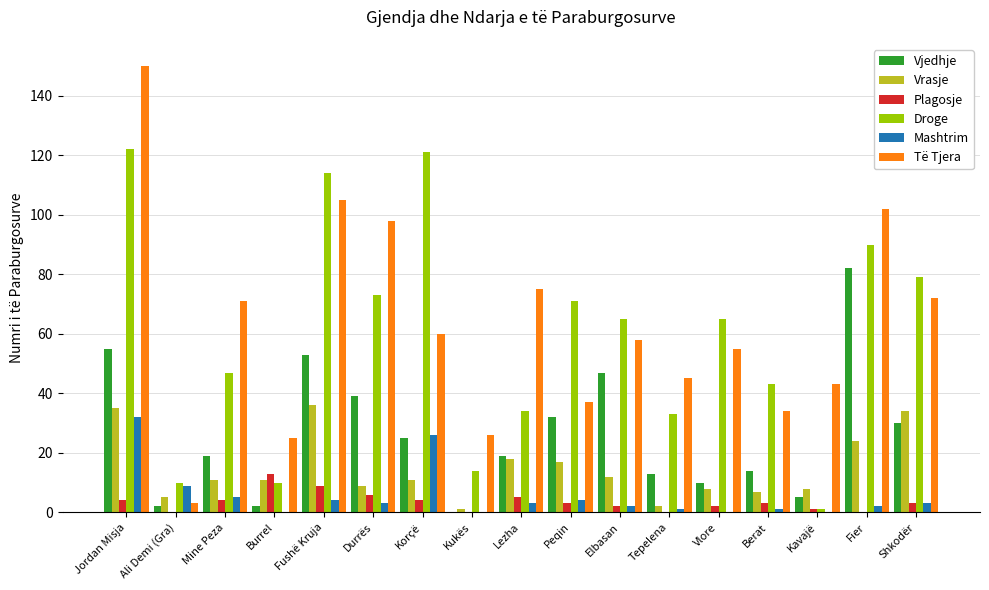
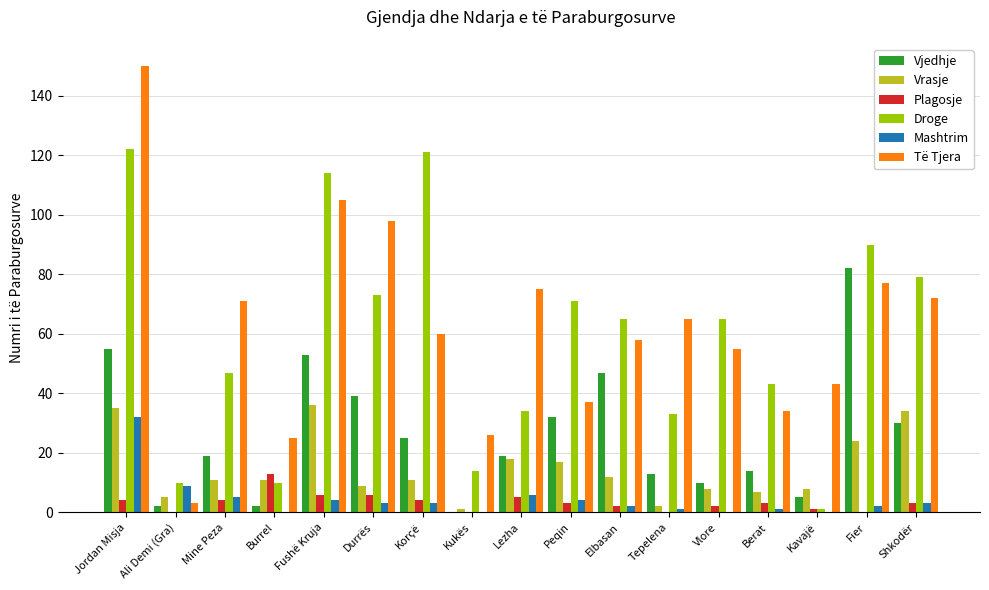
  {
    "Vjedhje": {
      "Jordan Misja": 55,
      "Ali Demi (Gra)": 2,
      "Mine Peza": 19,
      "Burrel": 2,
      "Fushë Kruja": 53,
      "Durrës": 39,
      "Korçë": 25,
      "Kukës": 0,
      "Lezha": 19,
      "Peqin": 32,
      "Elbasan": 47,
      "Tepelena": 13,
      "Vlore": 10,
      "Berat": 14,
      "Kavajë": 5,
      "Fier": 82,
      "Shkodër": 30
    },
    "Plagosje": {
      "Jordan Misja": 4,
      "Ali Demi (Gra)": 0,
      "Mine Peza": 4,
      "Burrel": 13,
-     "Fushë Kruja": 9,
+     "Fushë Kruja": 6,
      "Durrës": 6,
      "Korçë": 4,
      "Kukës": 0,
      "Lezha": 5,
      "Peqin": 3,
      "Elbasan": 2,
      "Tepelena": 0,
      "Vlore": 2,
      "Berat": 3,
      "Kavajë": 1,
      "Fier": 0,
      "Shkodër": 3
    },
    "Mashtrim": {
      "Jordan Misja": 32,
      "Ali Demi (Gra)": 9,
      "Mine Peza": 5,
      "Burrel": 0,
      "Fushë Kruja": 4,
      "Durrës": 3,
-     "Korçë": 26,
+     "Korçë": 3,
      "Kukës": 0,
-     "Lezha": 3,
+     "Lezha": 6,
      "Peqin": 4,
      "Elbasan": 2,
      "Tepelena": 1,
      "Vlore": 0,
      "Berat": 1,
      "Kavajë": 0,
      "Fier": 2,
      "Shkodër": 3
    },
    "Të Tjera": {
      "Jordan Misja": 150,
      "Ali Demi (Gra)": 3,
      "Mine Peza": 71,
      "Burrel": 25,
      "Fushë Kruja": 105,
      "Durrës": 98,
      "Korçë": 60,
      "Kukës": 26,
      "Lezha": 75,
      "Peqin": 37,
      "Elbasan": 58,
-     "Tepelena": 45,
+     "Tepelena": 65,
      "Vlore": 55,
      "Berat": 34,
      "Kavajë": 43,
-     "Fier": 102,
+     "Fier": 77,
      "Shkodër": 72
    }
  }
